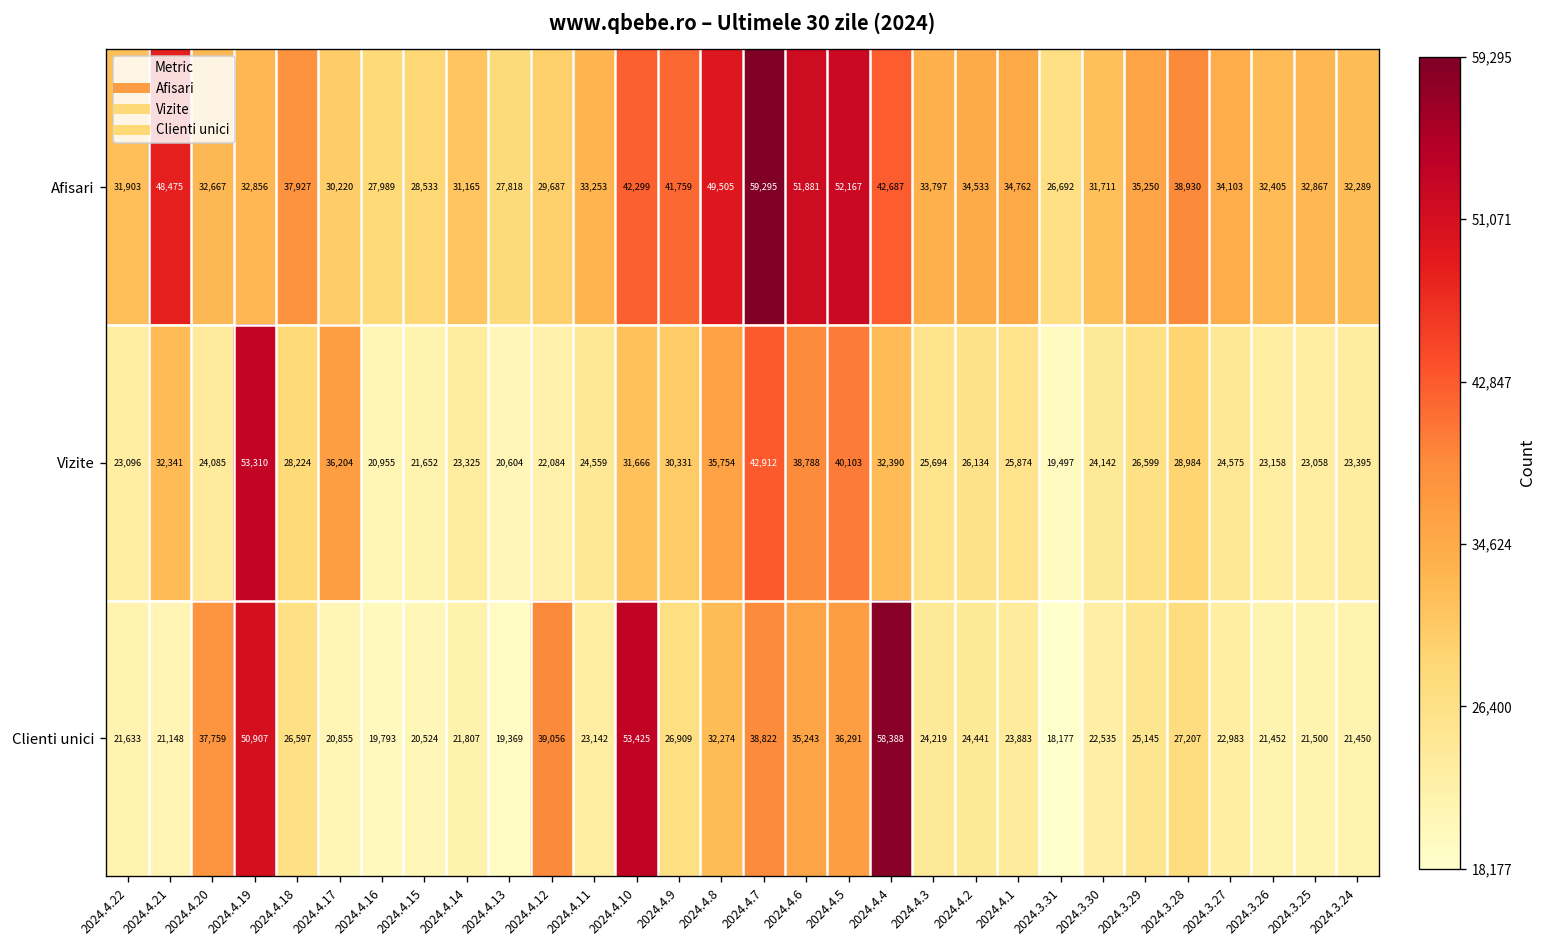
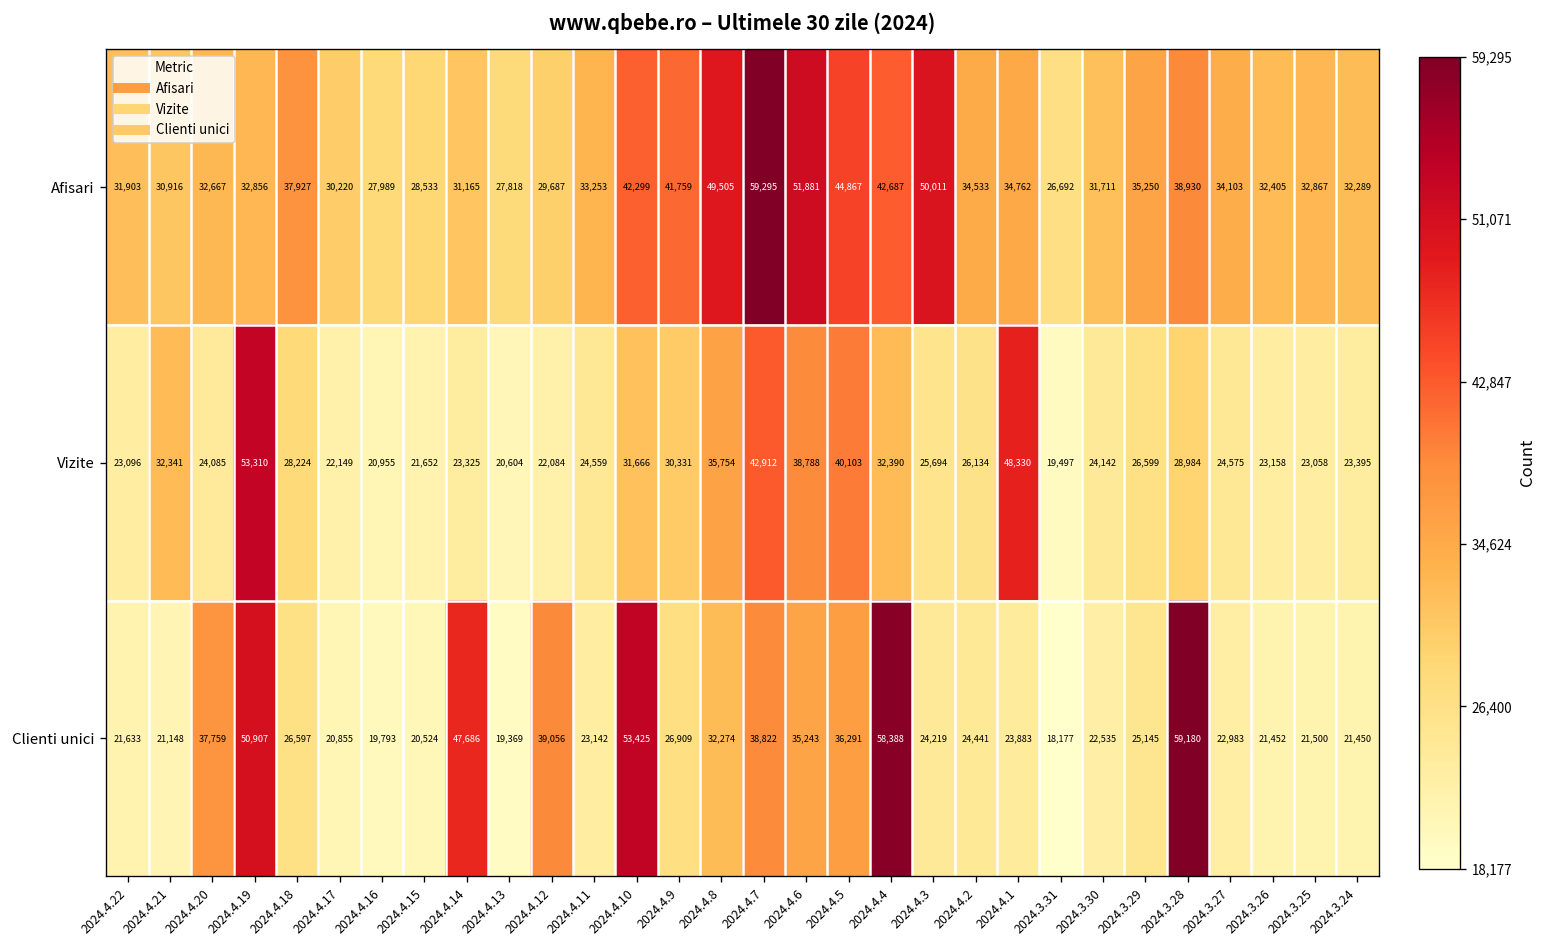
  {
    "Afisari": {
      "2024.4.22": "31,903",
-     "2024.4.21": "48,475",
+     "2024.4.21": "30,916",
      "2024.4.20": "32,667",
      "2024.4.19": "32,856",
      "2024.4.18": "37,927",
      "2024.4.17": "30,220",
      "2024.4.16": "27,989",
      "2024.4.15": "28,533",
      "2024.4.14": "31,165",
      "2024.4.13": "27,818",
      "2024.4.12": "29,687",
      "2024.4.11": "33,253",
      "2024.4.10": "42,299",
      "2024.4.9": "41,759",
      "2024.4.8": "49,505",
      "2024.4.7": "59,295",
      "2024.4.6": "51,881",
-     "2024.4.5": "52,167",
+     "2024.4.5": "44,867",
      "2024.4.4": "42,687",
-     "2024.4.3": "33,797",
+     "2024.4.3": "50,011",
      "2024.4.2": "34,533",
      "2024.4.1": "34,762",
      "2024.3.31": "26,692",
      "2024.3.30": "31,711",
      "2024.3.29": "35,250",
      "2024.3.28": "38,930",
      "2024.3.27": "34,103",
      "2024.3.26": "32,405",
      "2024.3.25": "32,867",
      "2024.3.24": "32,289"
    },
    "Vizite": {
      "2024.4.22": "23,096",
      "2024.4.21": "32,341",
      "2024.4.20": "24,085",
      "2024.4.19": "53,310",
      "2024.4.18": "28,224",
-     "2024.4.17": "36,204",
+     "2024.4.17": "22,149",
      "2024.4.16": "20,955",
      "2024.4.15": "21,652",
      "2024.4.14": "23,325",
      "2024.4.13": "20,604",
      "2024.4.12": "22,084",
      "2024.4.11": "24,559",
      "2024.4.10": "31,666",
      "2024.4.9": "30,331",
      "2024.4.8": "35,754",
      "2024.4.7": "42,912",
      "2024.4.6": "38,788",
      "2024.4.5": "40,103",
      "2024.4.4": "32,390",
      "2024.4.3": "25,694",
      "2024.4.2": "26,134",
-     "2024.4.1": "25,874",
+     "2024.4.1": "48,330",
      "2024.3.31": "19,497",
      "2024.3.30": "24,142",
      "2024.3.29": "26,599",
      "2024.3.28": "28,984",
      "2024.3.27": "24,575",
      "2024.3.26": "23,158",
      "2024.3.25": "23,058",
      "2024.3.24": "23,395"
    },
    "Clienti unici": {
      "2024.4.22": "21,633",
      "2024.4.21": "21,148",
      "2024.4.20": "37,759",
      "2024.4.19": "50,907",
      "2024.4.18": "26,597",
      "2024.4.17": "20,855",
      "2024.4.16": "19,793",
      "2024.4.15": "20,524",
-     "2024.4.14": "21,807",
+     "2024.4.14": "47,686",
      "2024.4.13": "19,369",
      "2024.4.12": "39,056",
      "2024.4.11": "23,142",
      "2024.4.10": "53,425",
      "2024.4.9": "26,909",
      "2024.4.8": "32,274",
      "2024.4.7": "38,822",
      "2024.4.6": "35,243",
      "2024.4.5": "36,291",
      "2024.4.4": "58,388",
      "2024.4.3": "24,219",
      "2024.4.2": "24,441",
      "2024.4.1": "23,883",
      "2024.3.31": "18,177",
      "2024.3.30": "22,535",
      "2024.3.29": "25,145",
-     "2024.3.28": "27,207",
+     "2024.3.28": "59,180",
      "2024.3.27": "22,983",
      "2024.3.26": "21,452",
      "2024.3.25": "21,500",
      "2024.3.24": "21,450"
    }
  }
